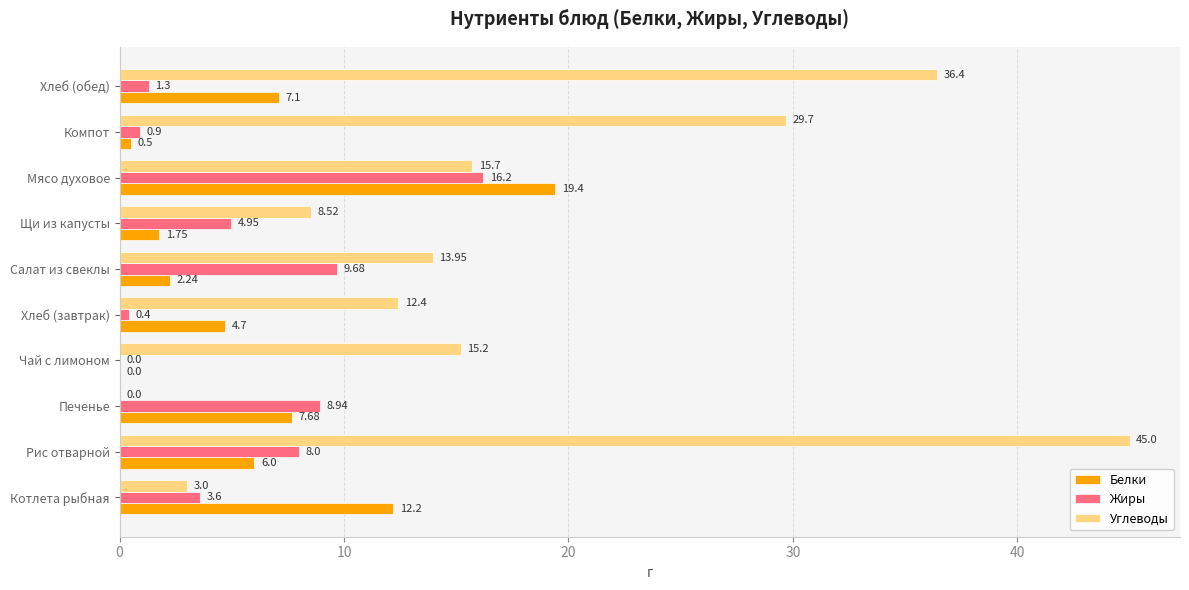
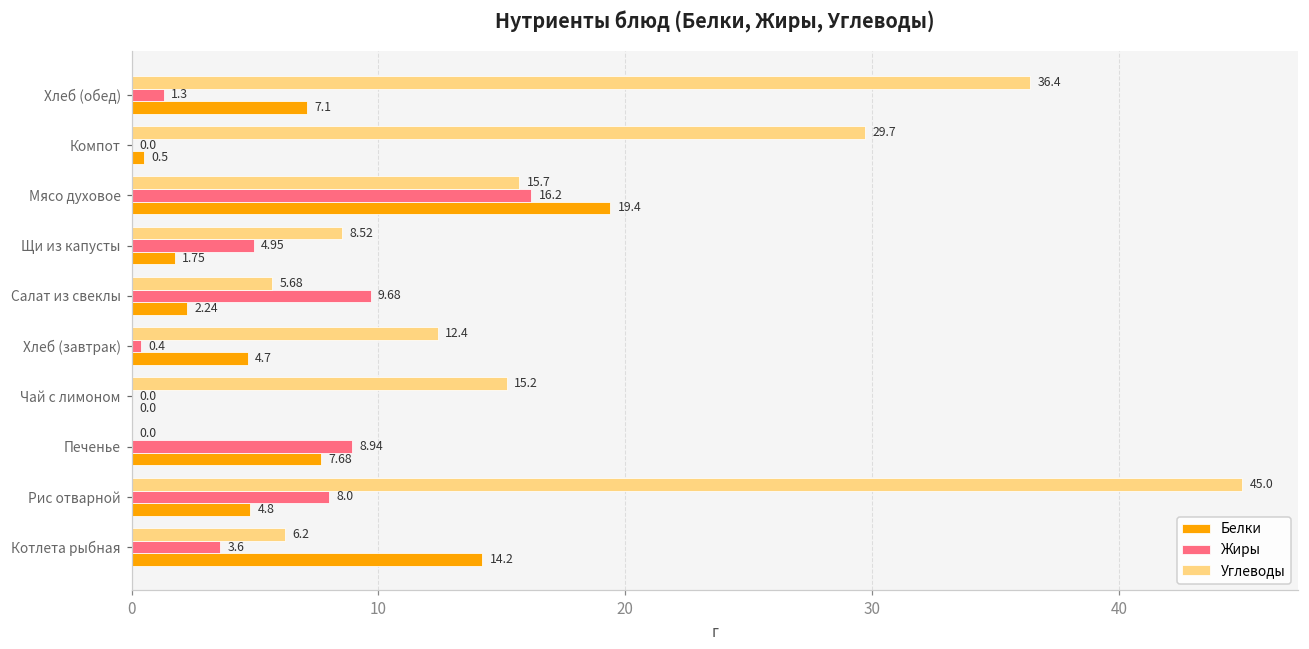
  {
    "Белки": {
      "Хлеб (обед)": 7.1,
      "Компот": 0.5,
      "Мясо духовое": 19.4,
      "Щи из капусты": 1.75,
      "Салат из свеклы": 2.24,
      "Хлеб (завтрак)": 4.7,
      "Чай с лимоном": 0.0,
      "Печенье": 7.68,
-     "Рис отварной": 6.0,
-     "Котлета рыбная": 12.2
+     "Рис отварной": 4.8,
+     "Котлета рыбная": 14.2
    },
    "Жиры": {
      "Хлеб (обед)": 1.3,
-     "Компот": 0.9,
+     "Компот": 0.0,
      "Мясо духовое": 16.2,
      "Щи из капусты": 4.95,
      "Салат из свеклы": 9.68,
      "Хлеб (завтрак)": 0.4,
      "Чай с лимоном": 0.0,
      "Печенье": 8.94,
      "Рис отварной": 8.0,
      "Котлета рыбная": 3.6
    },
    "Углеводы": {
      "Хлеб (обед)": 36.4,
      "Компот": 29.7,
      "Мясо духовое": 15.7,
      "Щи из капусты": 8.52,
-     "Салат из свеклы": 13.95,
+     "Салат из свеклы": 5.68,
      "Хлеб (завтрак)": 12.4,
      "Чай с лимоном": 15.2,
      "Печенье": 0.0,
      "Рис отварной": 45.0,
-     "Котлета рыбная": 3.0
+     "Котлета рыбная": 6.2
    }
  }
